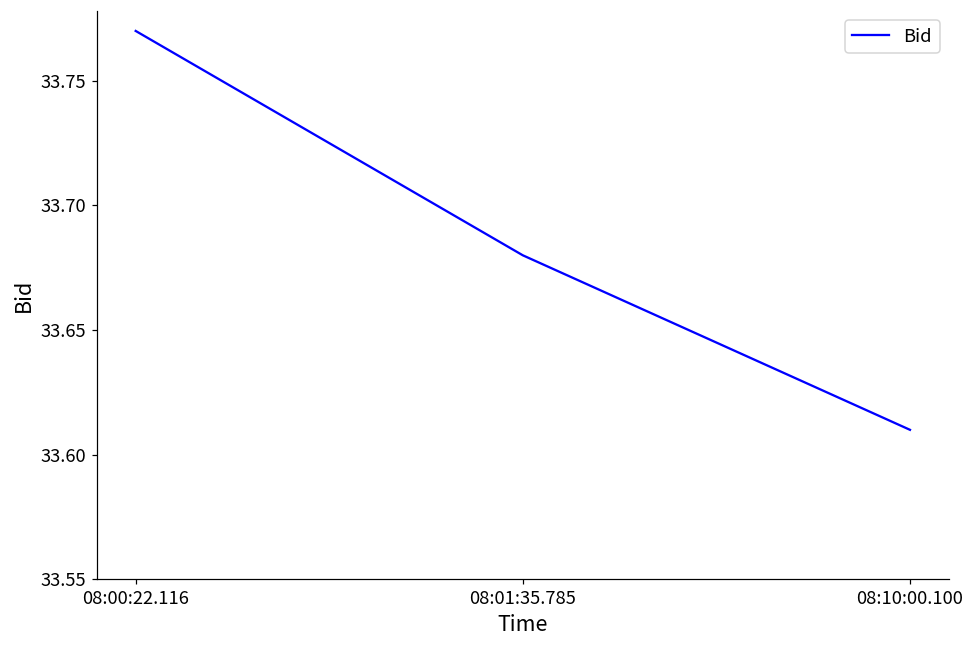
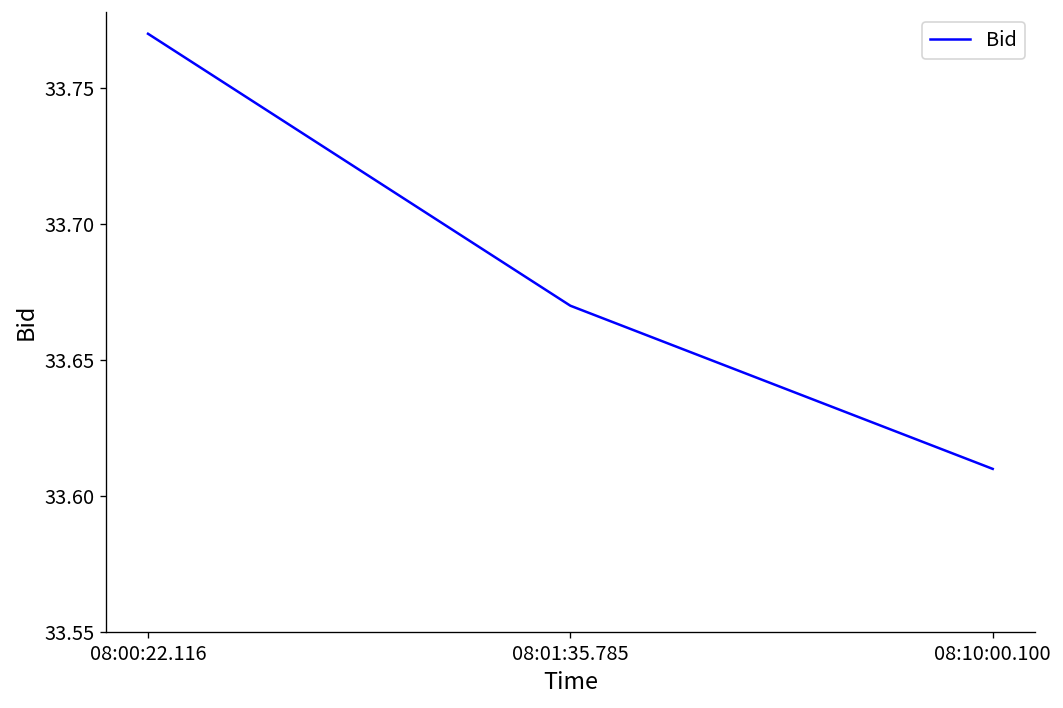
  {
    "08:00:22.116": 33.77,
-   "08:01:35.785": 33.68,
+   "08:01:35.785": 33.67,
    "08:10:00.100": 33.61
  }
